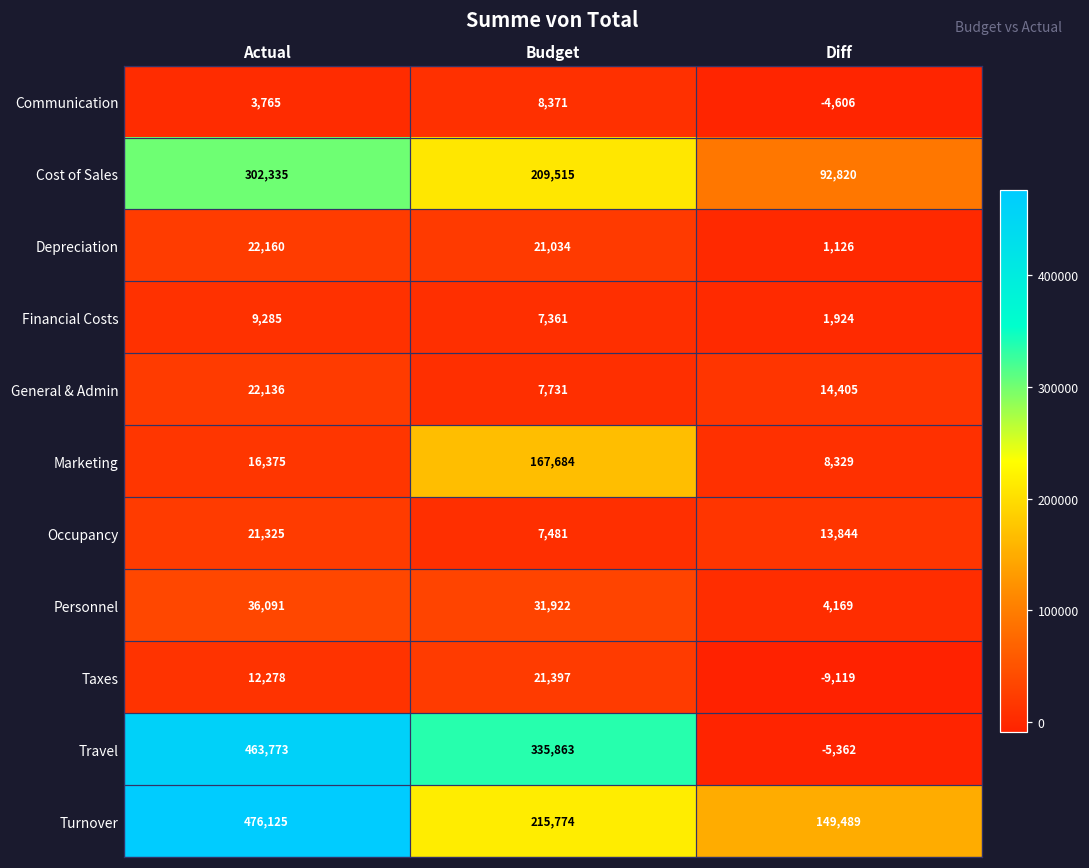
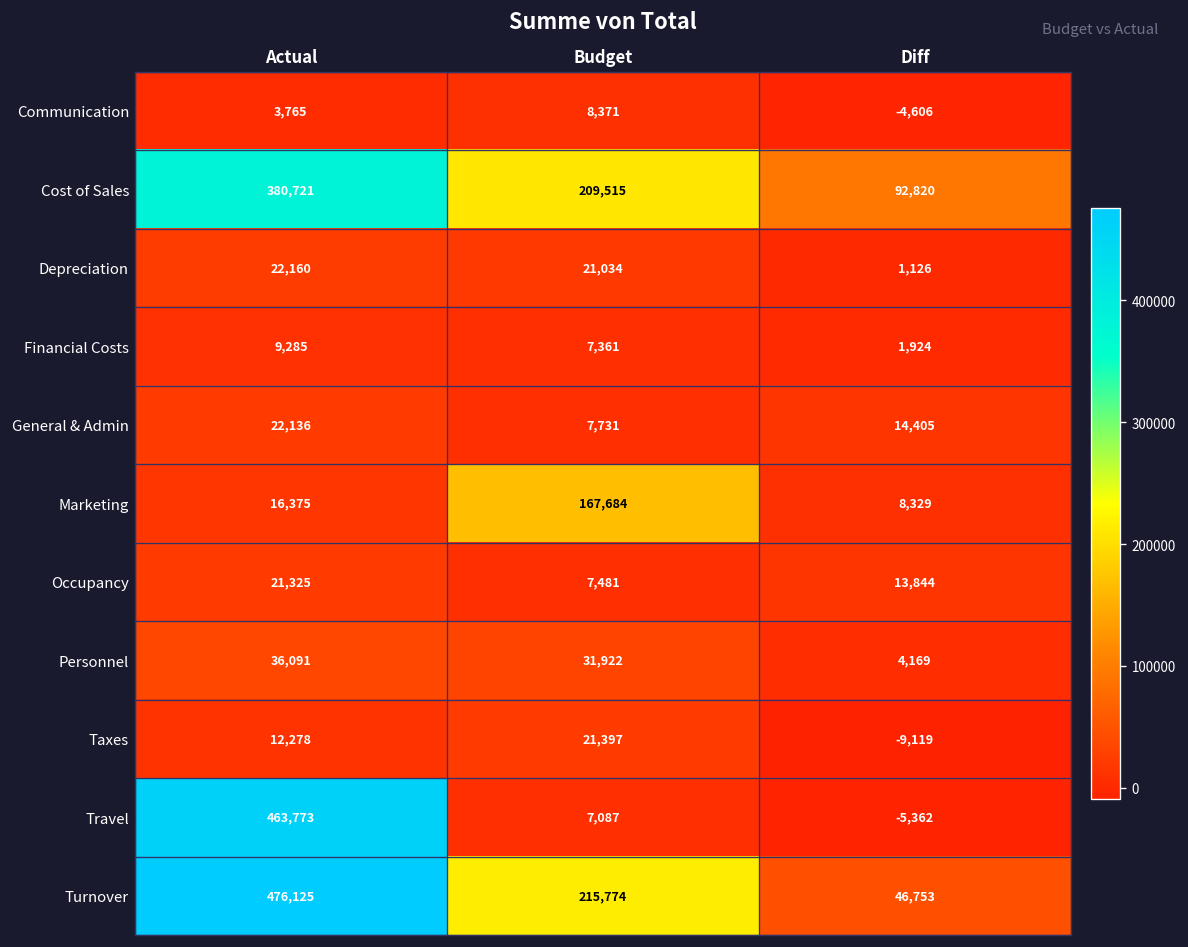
  {
    "Communication": {
      "Actual": "3,765",
      "Budget": "8,371",
      "Diff": "-4,606"
    },
    "Cost of Sales": {
-     "Actual": "302,335",
+     "Actual": "380,721",
      "Budget": "209,515",
      "Diff": "92,820"
    },
    "Depreciation": {
      "Actual": "22,160",
      "Budget": "21,034",
      "Diff": "1,126"
    },
    "Financial Costs": {
      "Actual": "9,285",
      "Budget": "7,361",
      "Diff": "1,924"
    },
    "General & Admin": {
      "Actual": "22,136",
      "Budget": "7,731",
      "Diff": "14,405"
    },
    "Marketing": {
      "Actual": "16,375",
      "Budget": "167,684",
      "Diff": "8,329"
    },
    "Occupancy": {
      "Actual": "21,325",
      "Budget": "7,481",
      "Diff": "13,844"
    },
    "Personnel": {
      "Actual": "36,091",
      "Budget": "31,922",
      "Diff": "4,169"
    },
    "Taxes": {
      "Actual": "12,278",
      "Budget": "21,397",
      "Diff": "-9,119"
    },
    "Travel": {
      "Actual": "463,773",
-     "Budget": "335,863",
+     "Budget": "7,087",
      "Diff": "-5,362"
    },
    "Turnover": {
      "Actual": "476,125",
      "Budget": "215,774",
-     "Diff": "149,489"
+     "Diff": "46,753"
    }
  }
